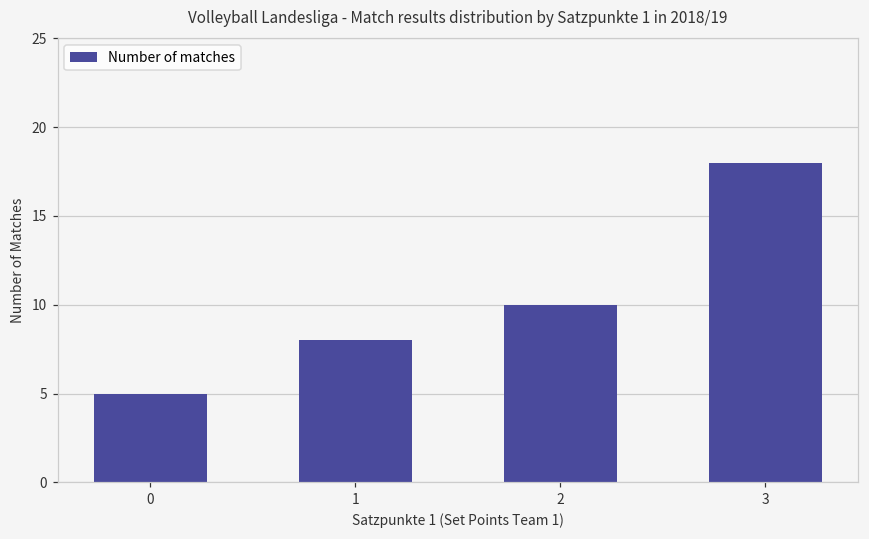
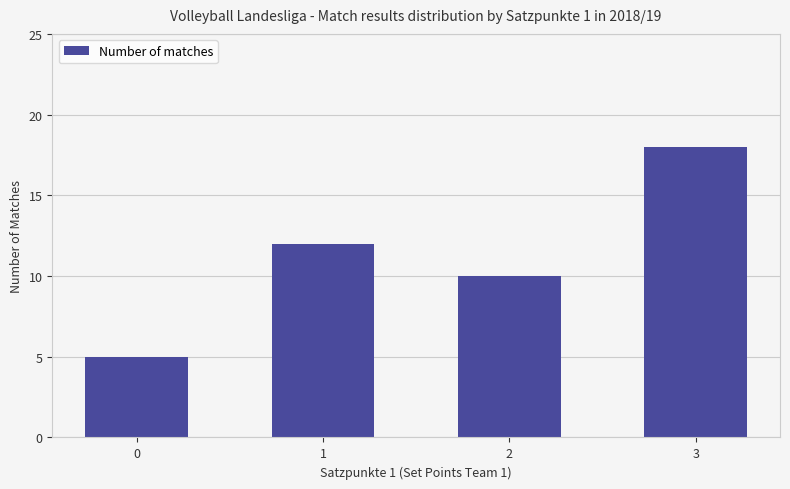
  {
    "0": 5,
-   "1": 8,
+   "1": 12,
    "2": 10,
    "3": 18
  }
